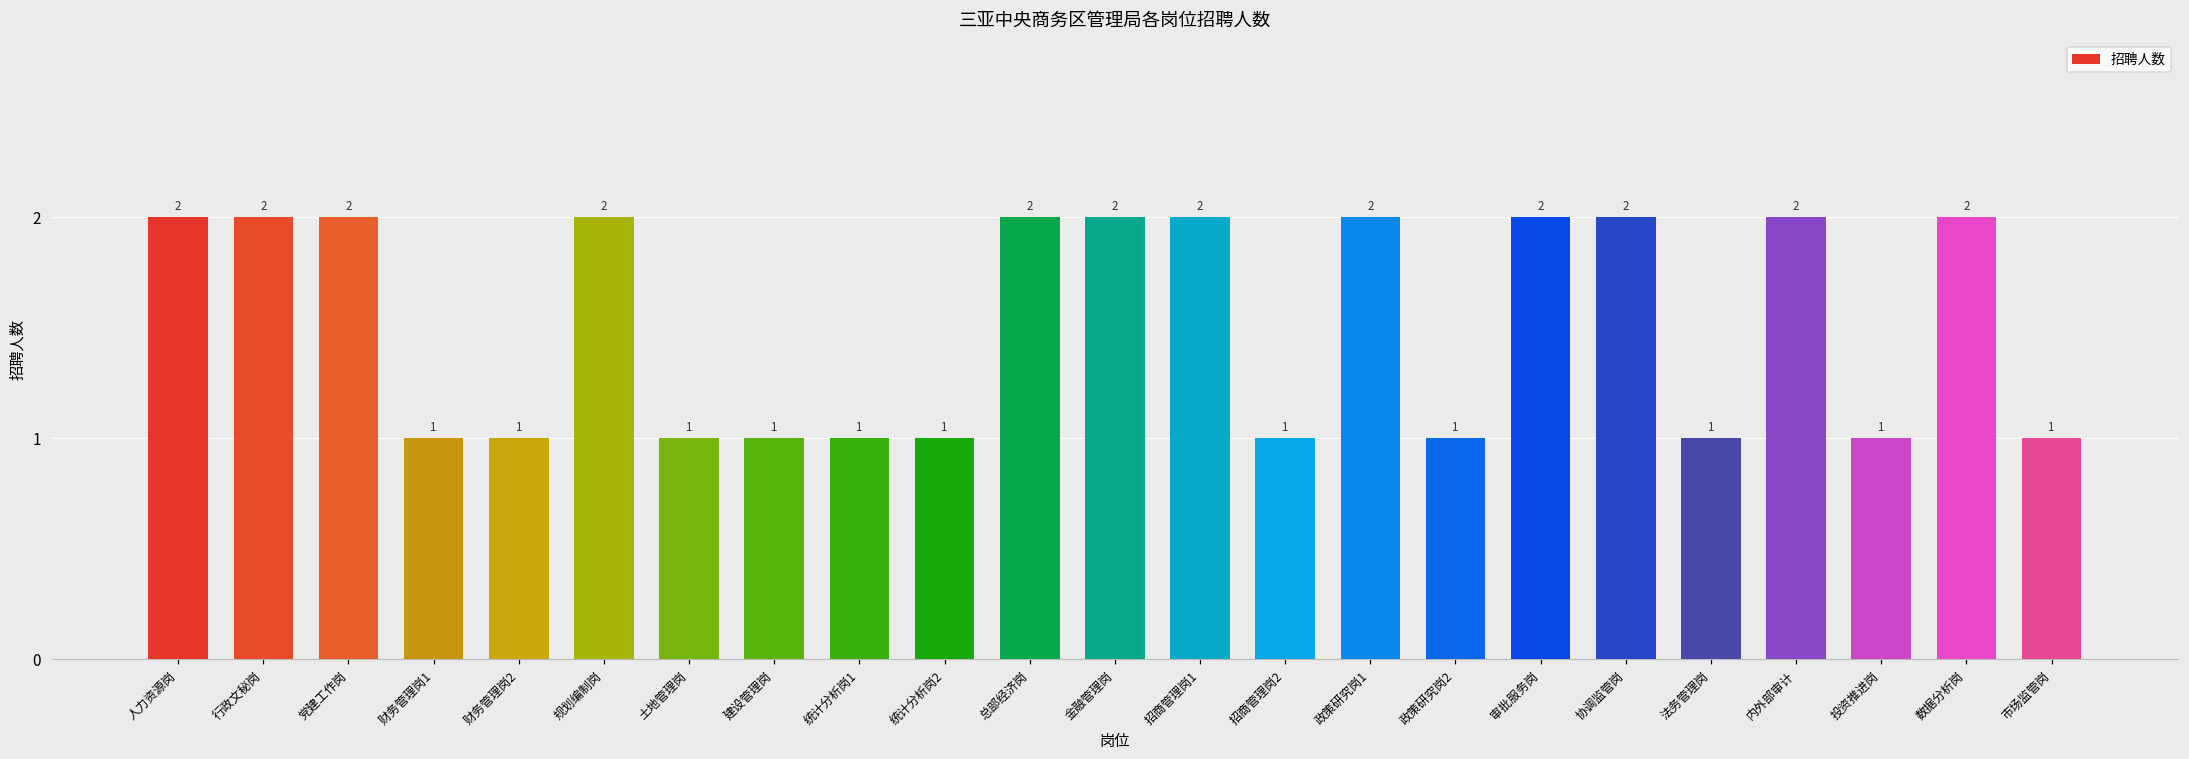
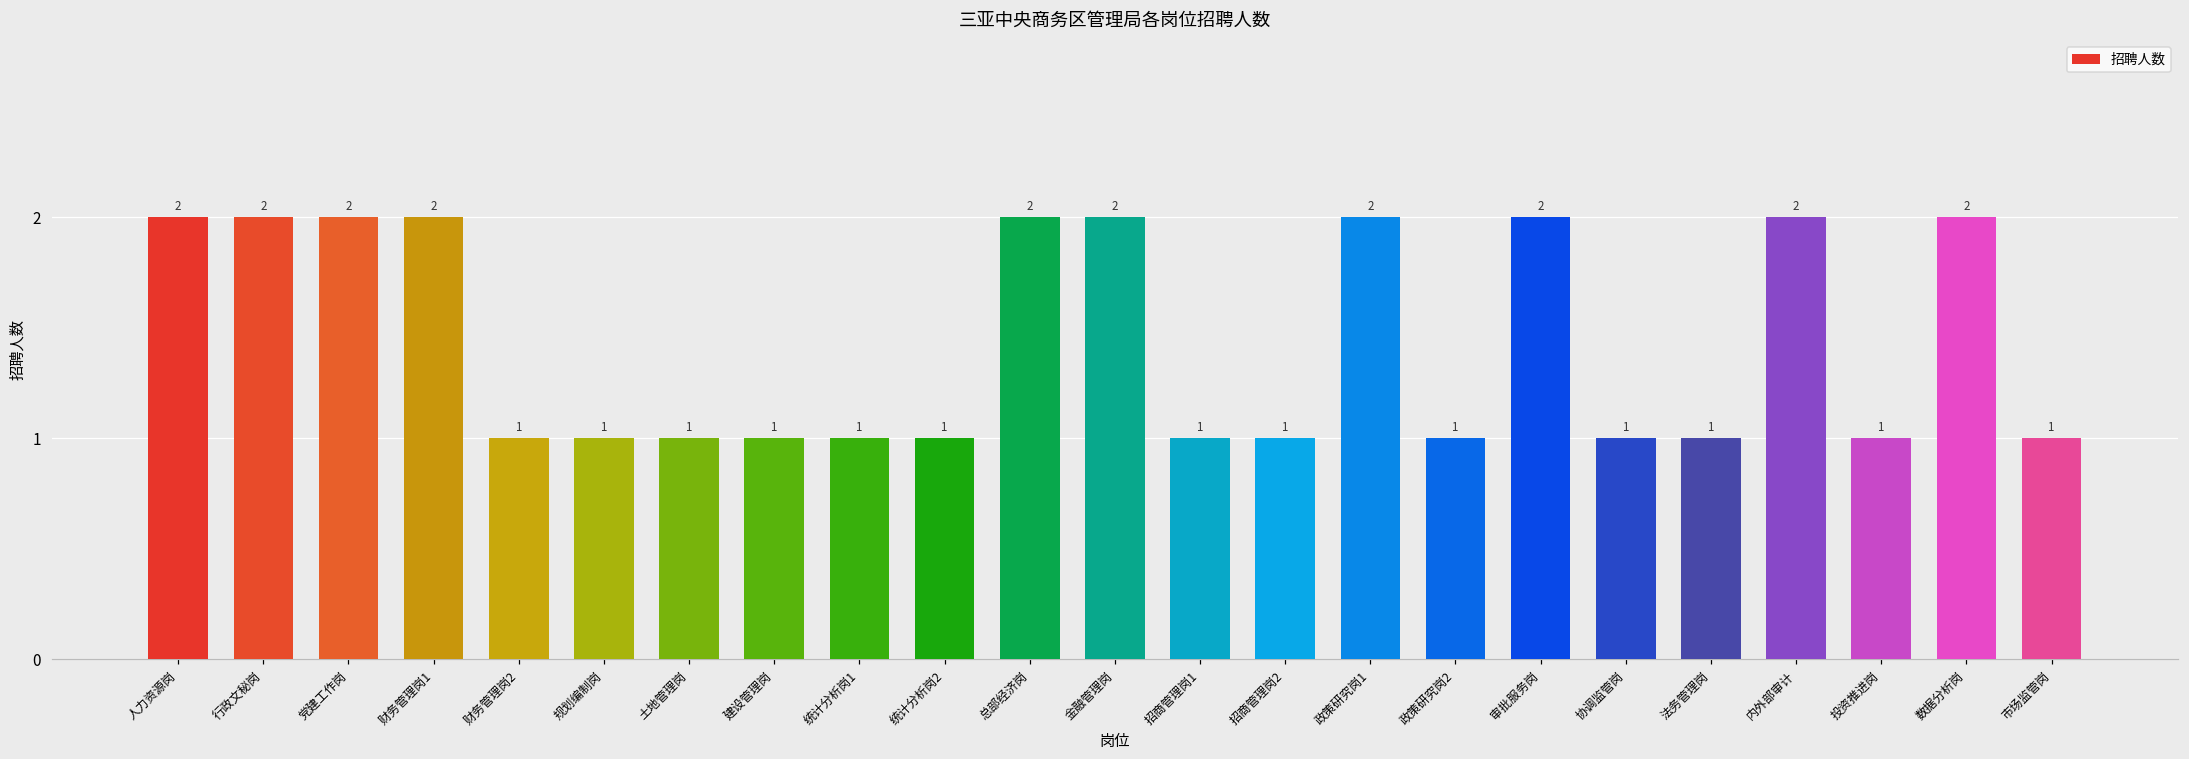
  {
    "人力资源岗": 2,
    "行政文秘岗": 2,
    "党建工作岗": 2,
-   "财务管理岗1": 1,
+   "财务管理岗1": 2,
    "财务管理岗2": 1,
-   "规划编制岗": 2,
+   "规划编制岗": 1,
    "土地管理岗": 1,
    "建设管理岗": 1,
    "统计分析岗1": 1,
    "统计分析岗2": 1,
    "总部经济岗": 2,
    "金融管理岗": 2,
-   "招商管理岗1": 2,
+   "招商管理岗1": 1,
    "招商管理岗2": 1,
    "政策研究岗1": 2,
    "政策研究岗2": 1,
    "审批服务岗": 2,
-   "协调监管岗": 2,
+   "协调监管岗": 1,
    "法务管理岗": 1,
    "内外部审计": 2,
    "投资推进岗": 1,
    "数据分析岗": 2,
    "市场监管岗": 1
  }
